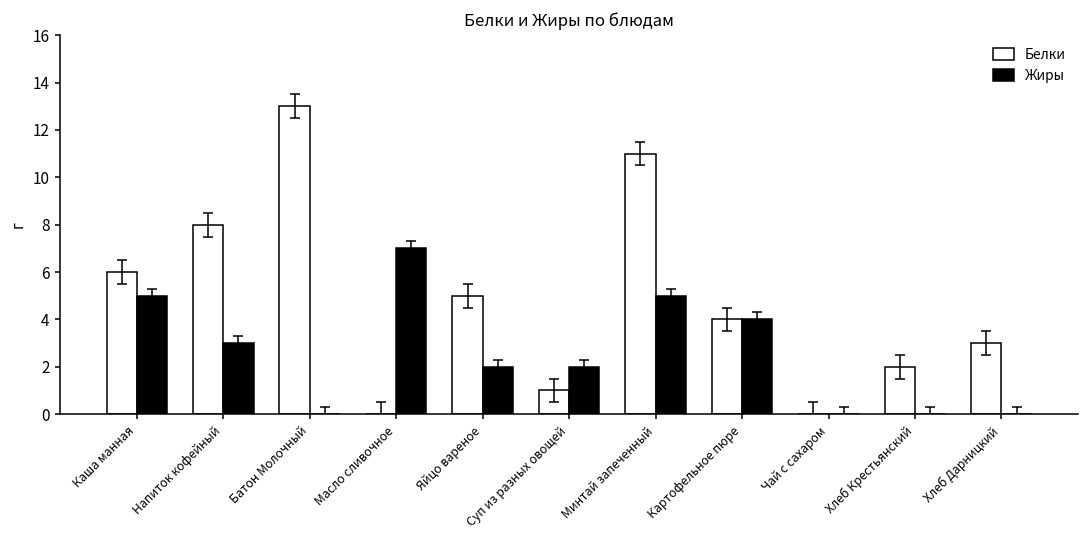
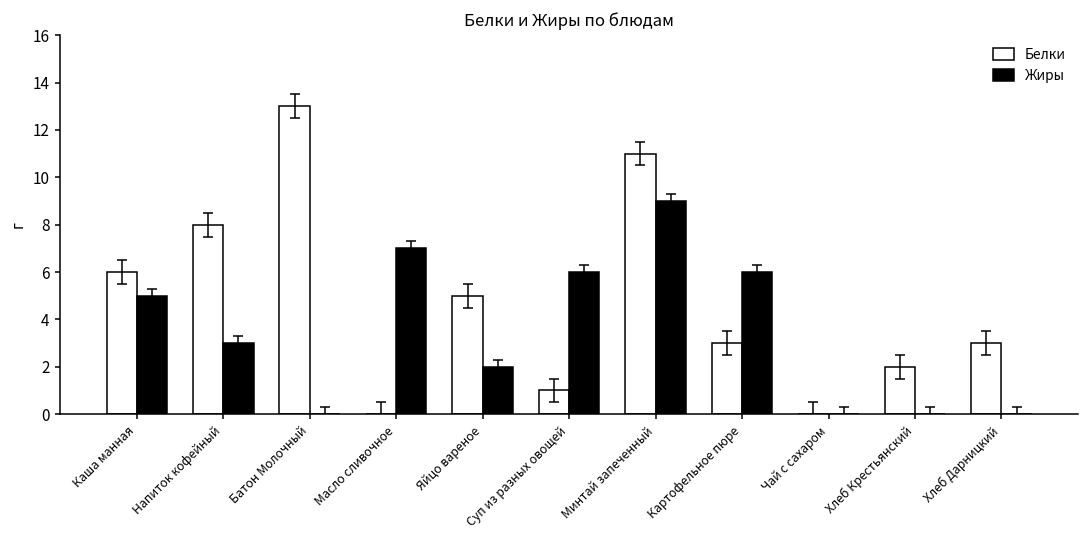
  {
    "Белки": {
      "Каша манная": 6,
      "Напиток кофейный": 8,
      "Батон Молочный": 13,
      "Масло сливочное": 0,
      "Яйцо вареное": 5,
      "Суп из разных овощей": 1,
      "Минтай запеченный": 11,
-     "Картофельное пюре": 4,
+     "Картофельное пюре": 3,
      "Чай с сахаром": 0,
      "Хлеб Крестьянский": 2,
      "Хлеб Дарницкий": 3
    },
    "Жиры": {
      "Каша манная": 5,
      "Напиток кофейный": 3,
      "Батон Молочный": 0,
      "Масло сливочное": 7,
      "Яйцо вареное": 2,
-     "Суп из разных овощей": 2,
-     "Минтай запеченный": 5,
-     "Картофельное пюре": 4,
+     "Суп из разных овощей": 6,
+     "Минтай запеченный": 9,
+     "Картофельное пюре": 6,
      "Чай с сахаром": 0,
      "Хлеб Крестьянский": 0,
      "Хлеб Дарницкий": 0
    }
  }
